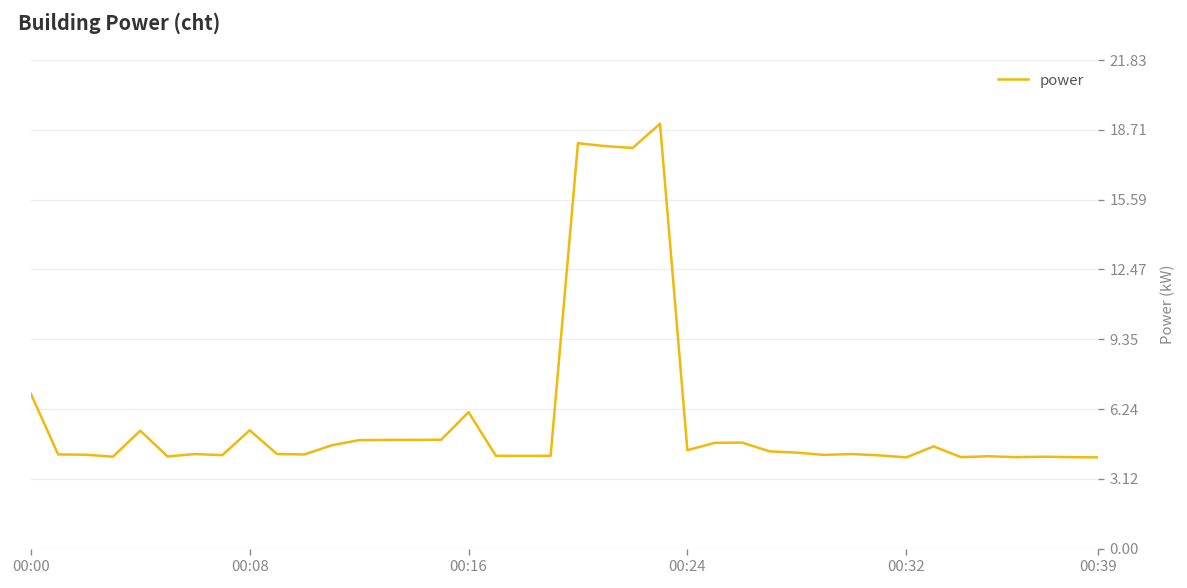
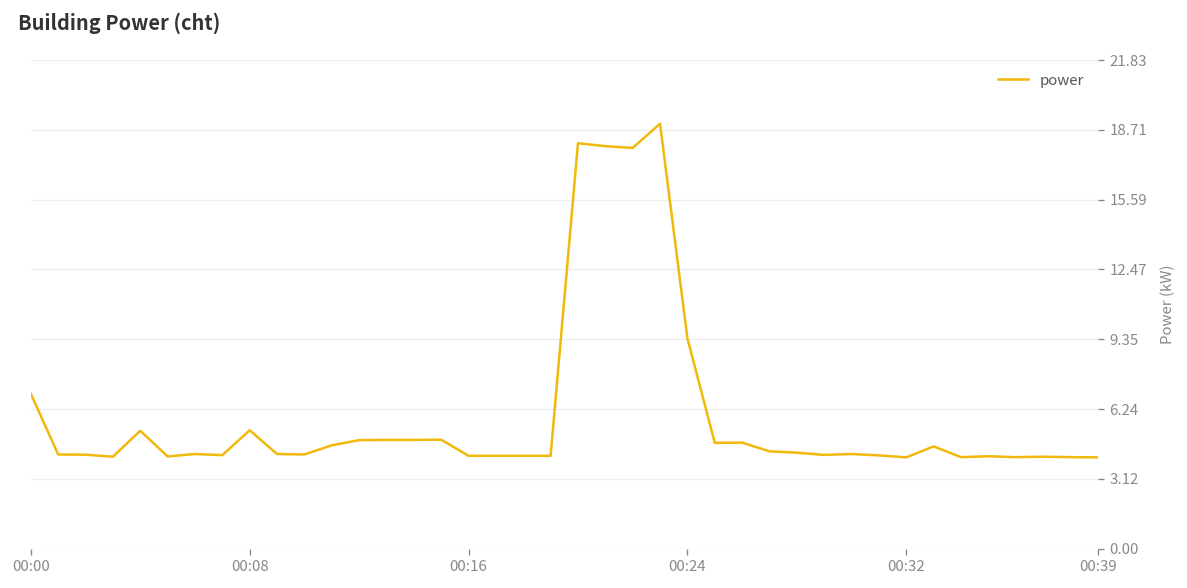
  {
    "00:00": 6.9,
    "00:08": 5.3,
-   "00:16": 6.1,
-   "00:24": 4.4,
+   "00:16": 4.2,
+   "00:24": 9.4,
    "00:32": 4.1,
    "00:39": 4.1
  }
